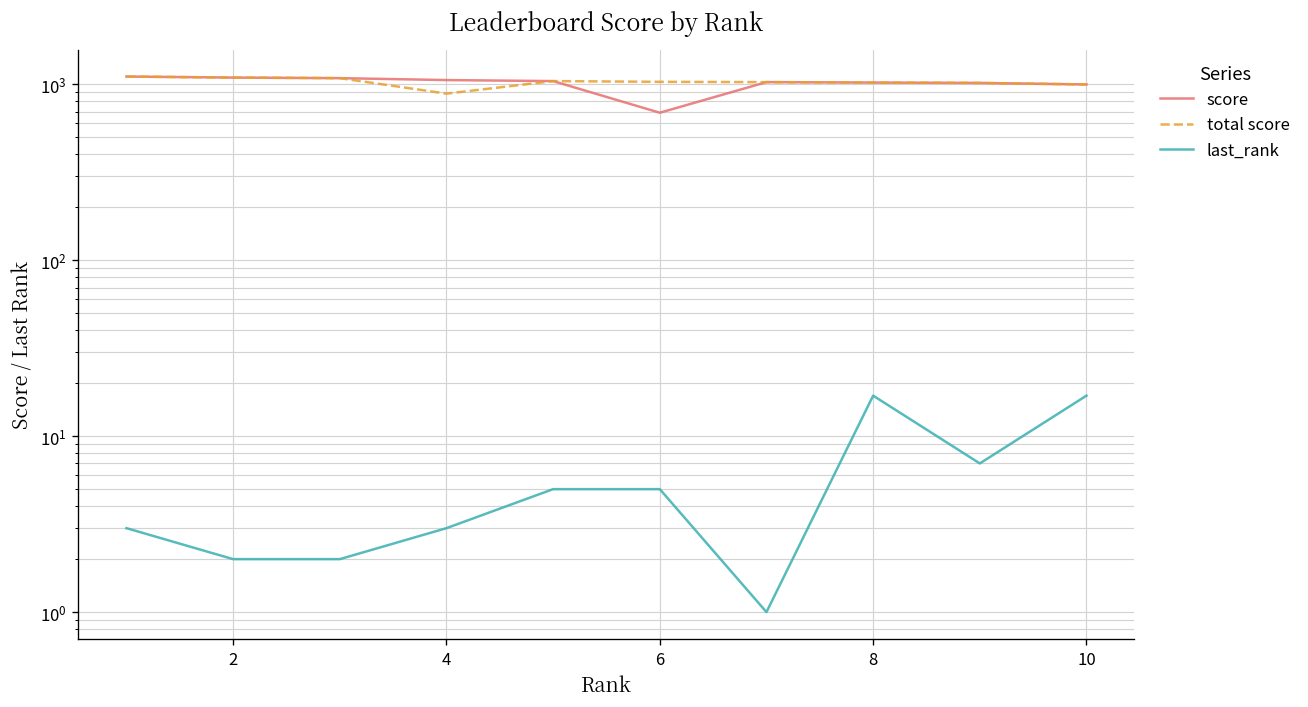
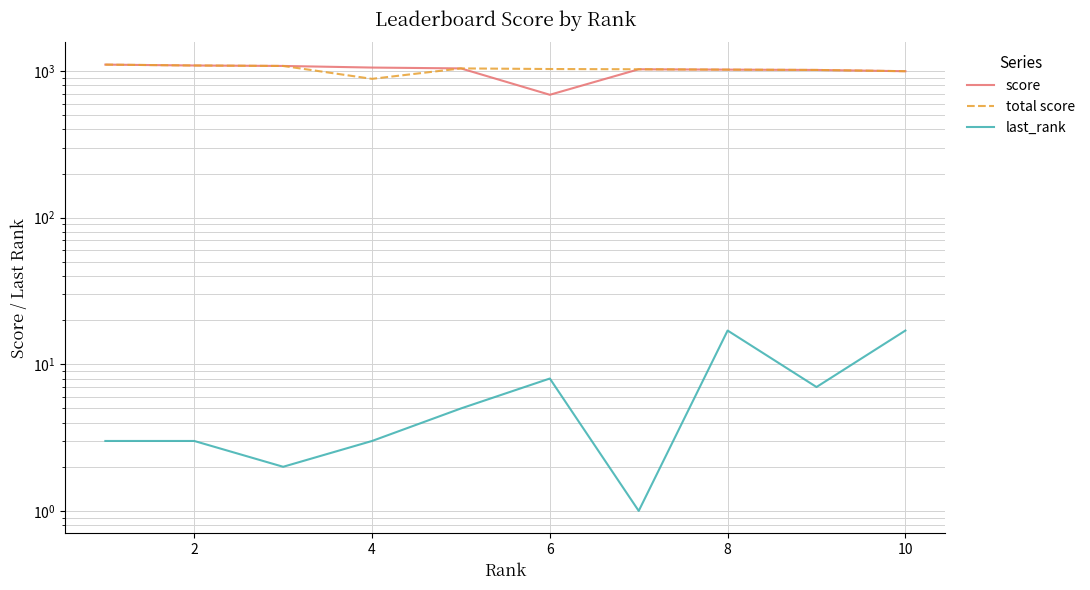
  {
    "score": {
      "4": 1100,
      "6": 700
    },
    "total score": {
      "4": 900,
      "6": 1000
    },
    "last_rank": {
-     "2": 2,
+     "2": 3,
      "4": 3,
-     "6": 5,
+     "6": 8,
      "8": 17,
      "10": 17
    }
  }
